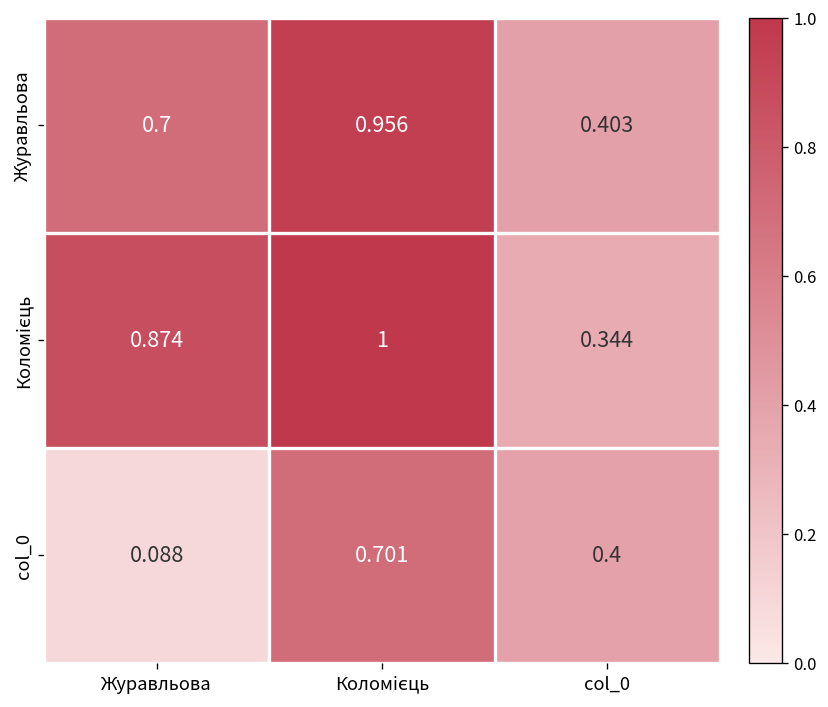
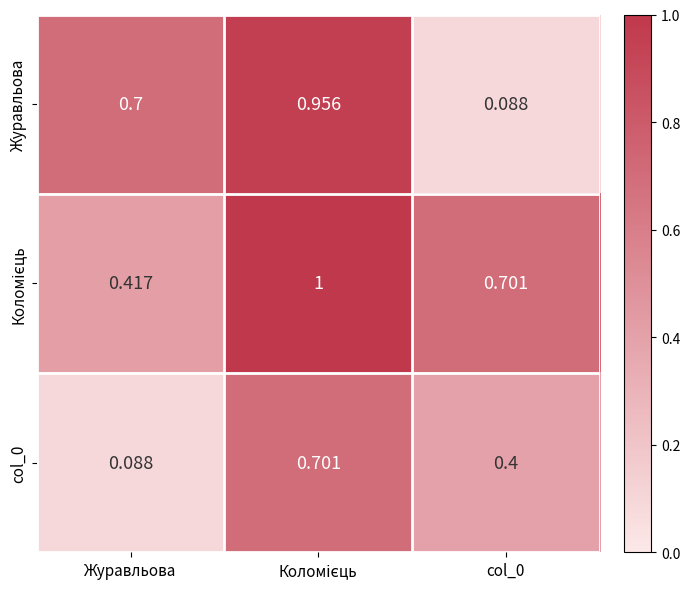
  {
    "Журавльова": {
      "Журавльова": 0.7,
      "Коломієць": 0.956,
-     "col_0": 0.403
+     "col_0": 0.088
    },
    "Коломієць": {
-     "Журавльова": 0.874,
+     "Журавльова": 0.417,
      "Коломієць": 1,
-     "col_0": 0.344
+     "col_0": 0.701
    },
    "col_0": {
      "Журавльова": 0.088,
      "Коломієць": 0.701,
      "col_0": 0.4
    }
  }
